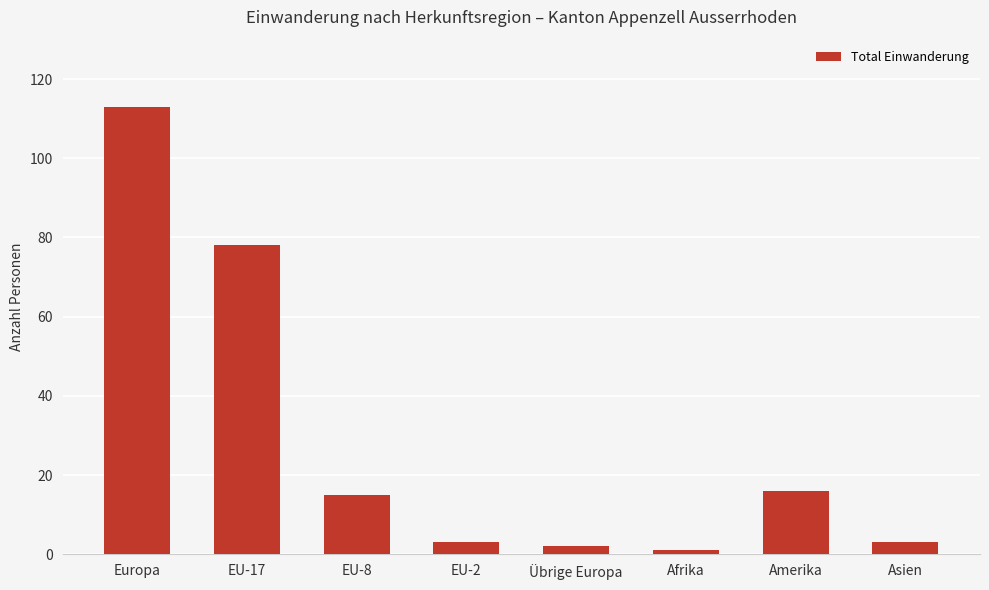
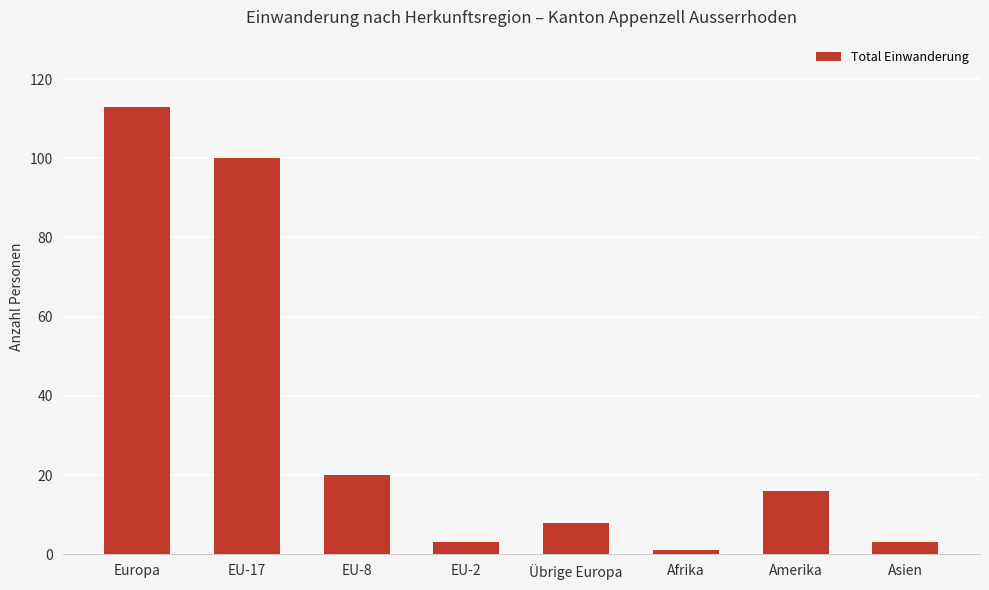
  {
    "Europa": 113,
-   "EU-17": 78,
-   "EU-8": 15,
+   "EU-17": 100,
+   "EU-8": 20,
    "EU-2": 3,
-   "Übrige Europa": 2,
+   "Übrige Europa": 8,
    "Afrika": 1,
    "Amerika": 16,
    "Asien": 3
  }
